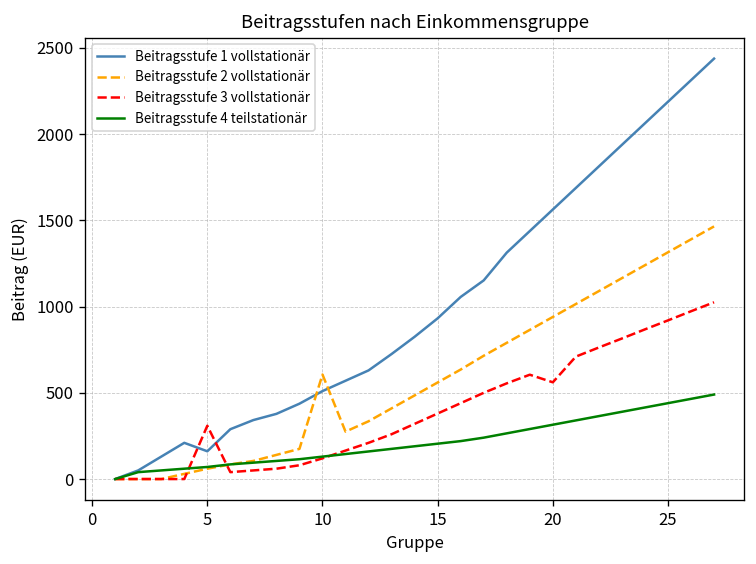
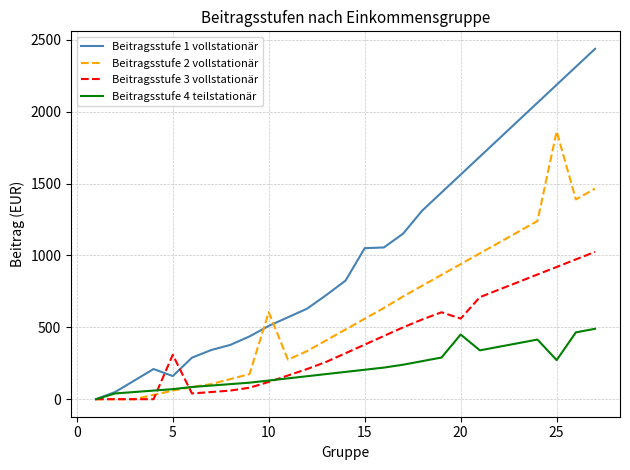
  {
    "Beitragsstufe 1 vollstationär": {
      "5": 160,
      "10": 510,
-     "15": 930,
+     "15": 1050,
      "20": 1560,
      "25": 2190
    },
    "Beitragsstufe 2 vollstationär": {
      "10": 610,
      "15": 560,
      "20": 940,
-     "25": 1320
+     "25": 1860
    },
    "Beitragsstufe 3 vollstationär": {
      "5": 310,
      "15": 380,
      "20": 560,
      "25": 920
    },
    "Beitragsstufe 4 teilstationär": {
      "15": 210,
-     "20": 320,
-     "25": 440
+     "20": 450,
+     "25": 270
    }
  }
